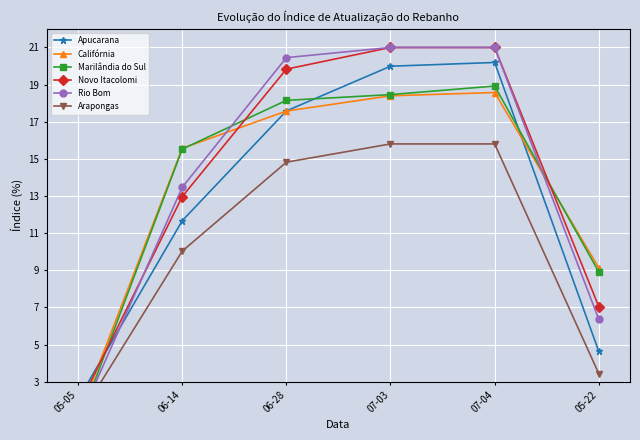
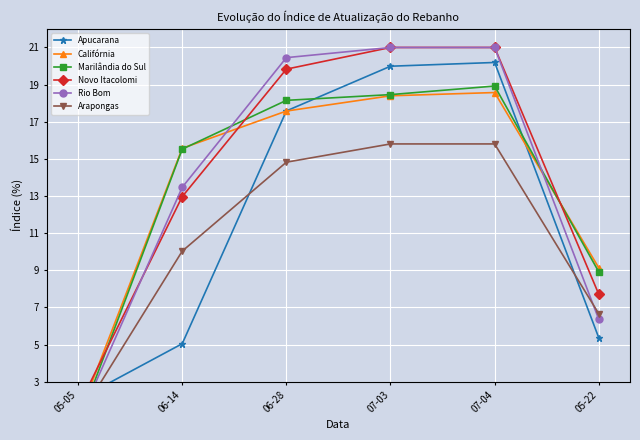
  {
    "Apucarana": {
-     "06-14": 11.7,
+     "06-14": 5.1,
      "07-03": 20.0,
      "07-04": 20.2,
-     "05-22": 4.6
+     "05-22": 5.4
    },
    "Califórnia": {
      "07-04": 18.6,
      "05-22": 9.1
    },
    "Marilândia do Sul": {
      "06-28": 18.2,
      "07-04": 18.9,
      "05-22": 8.9
    },
    "Novo Itacolomi": {
      "06-14": 13.0,
      "06-28": 19.8,
-     "05-22": 7.0
+     "05-22": 7.7
    },
    "Rio Bom": {
      "06-14": 13.5,
      "06-28": 20.5,
      "05-22": 6.4
    },
    "Arapongas": {
      "06-14": 10.0,
      "06-28": 14.8,
      "07-03": 15.8,
      "07-04": 15.8,
-     "05-22": 3.4
+     "05-22": 6.7
    }
  }
